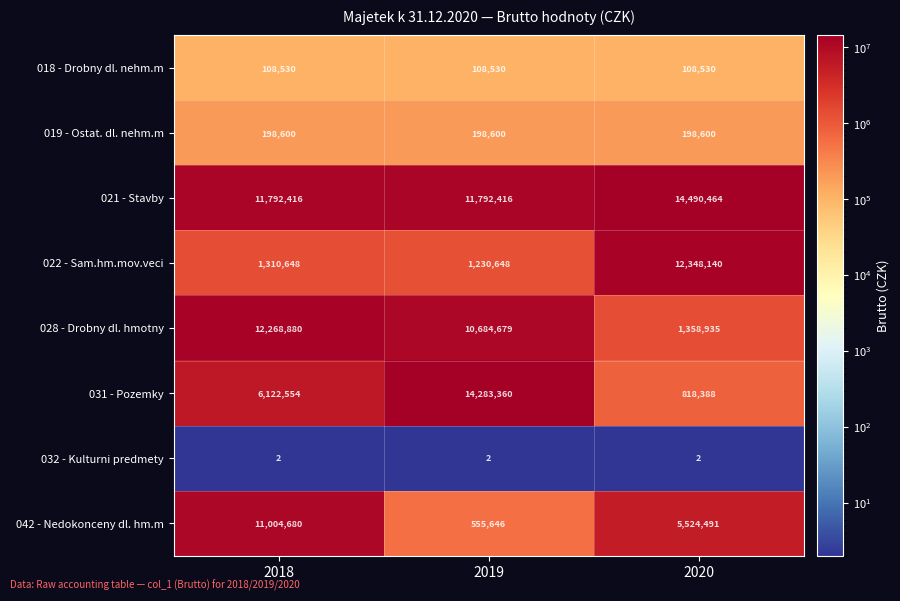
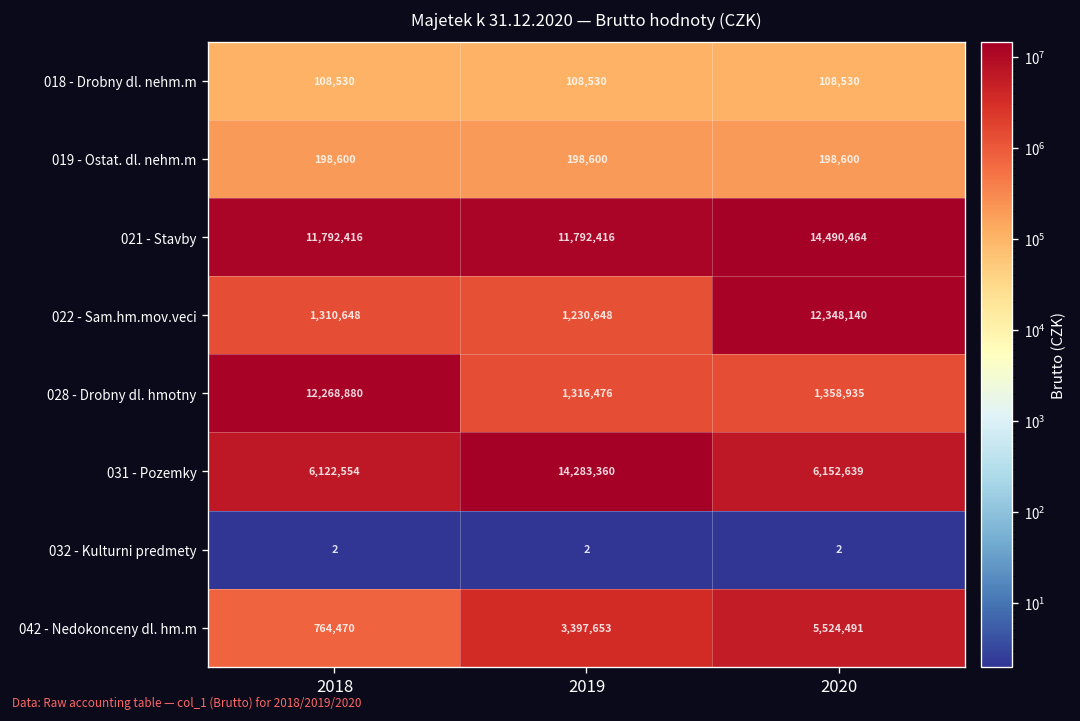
  {
    "018 - Drobny dl. nehm.m": {
      "2018": "108,530",
      "2019": "108,530",
      "2020": "108,530"
    },
    "019 - Ostat. dl. nehm.m": {
      "2018": "198,600",
      "2019": "198,600",
      "2020": "198,600"
    },
    "021 - Stavby": {
      "2018": "11,792,416",
      "2019": "11,792,416",
      "2020": "14,490,464"
    },
    "022 - Sam.hm.mov.veci": {
      "2018": "1,310,648",
      "2019": "1,230,648",
      "2020": "12,348,140"
    },
    "028 - Drobny dl. hmotny": {
      "2018": "12,268,880",
-     "2019": "10,684,679",
+     "2019": "1,316,476",
      "2020": "1,358,935"
    },
    "031 - Pozemky": {
      "2018": "6,122,554",
      "2019": "14,283,360",
-     "2020": "818,388"
+     "2020": "6,152,639"
    },
    "032 - Kulturni predmety": {
      "2018": "2",
      "2019": "2",
      "2020": "2"
    },
    "042 - Nedokonceny dl. hm.m": {
-     "2018": "11,004,680",
-     "2019": "555,646",
+     "2018": "764,470",
+     "2019": "3,397,653",
      "2020": "5,524,491"
    }
  }
